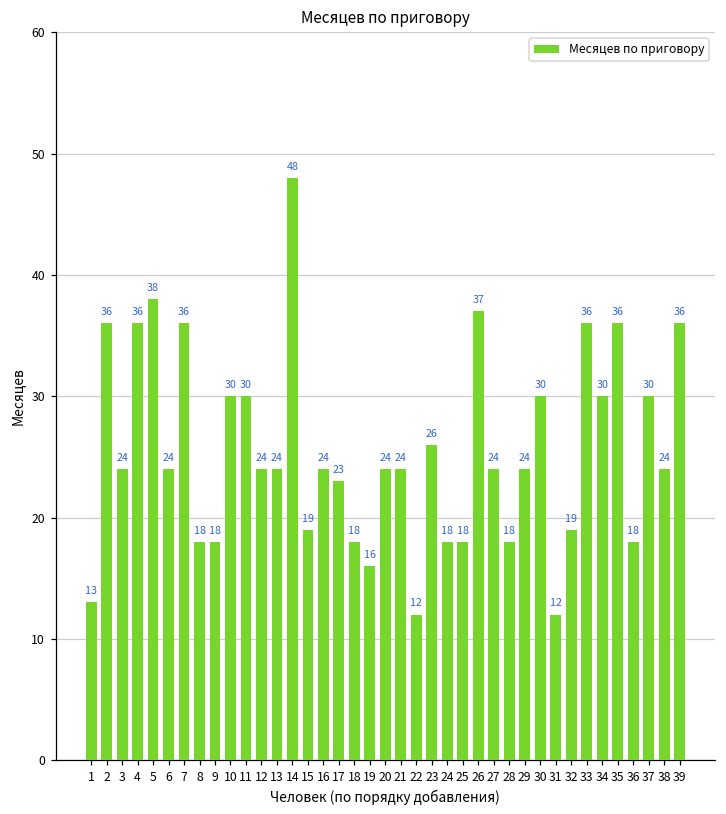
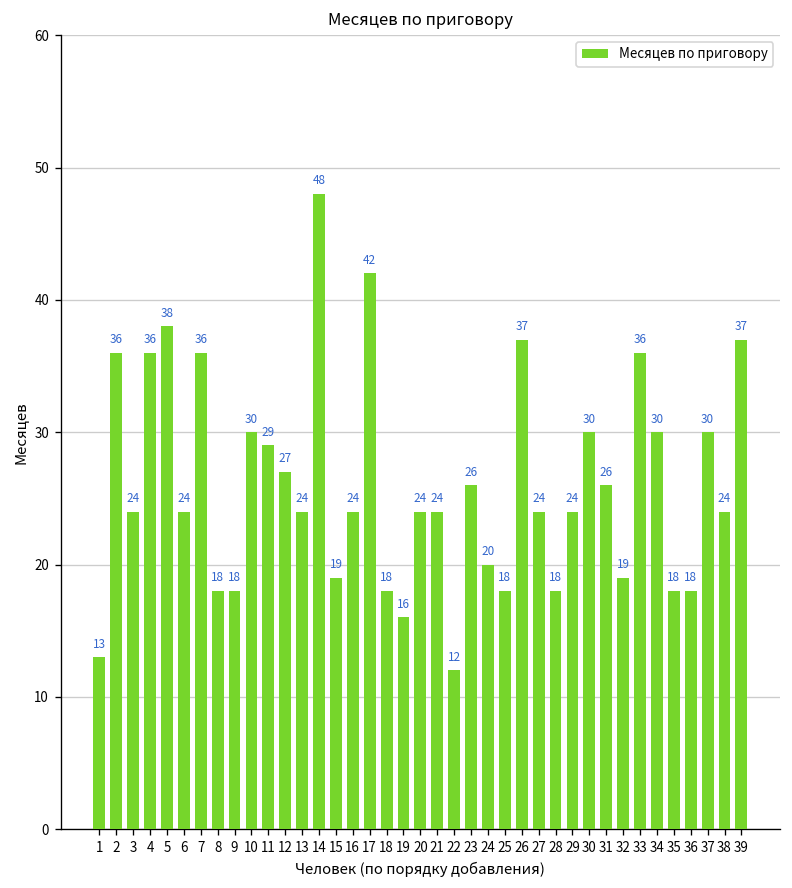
  {
    "1": 13,
    "2": 36,
    "3": 24,
    "4": 36,
    "5": 38,
    "6": 24,
    "7": 36,
    "8": 18,
    "9": 18,
    "10": 30,
-   "11": 30,
-   "12": 24,
+   "11": 29,
+   "12": 27,
    "13": 24,
    "14": 48,
    "15": 19,
    "16": 24,
-   "17": 23,
+   "17": 42,
    "18": 18,
    "19": 16,
    "20": 24,
    "21": 24,
    "22": 12,
    "23": 26,
-   "24": 18,
+   "24": 20,
    "25": 18,
    "26": 37,
    "27": 24,
    "28": 18,
    "29": 24,
    "30": 30,
-   "31": 12,
+   "31": 26,
    "32": 19,
    "33": 36,
    "34": 30,
-   "35": 36,
+   "35": 18,
    "36": 18,
    "37": 30,
    "38": 24,
-   "39": 36
+   "39": 37
  }
